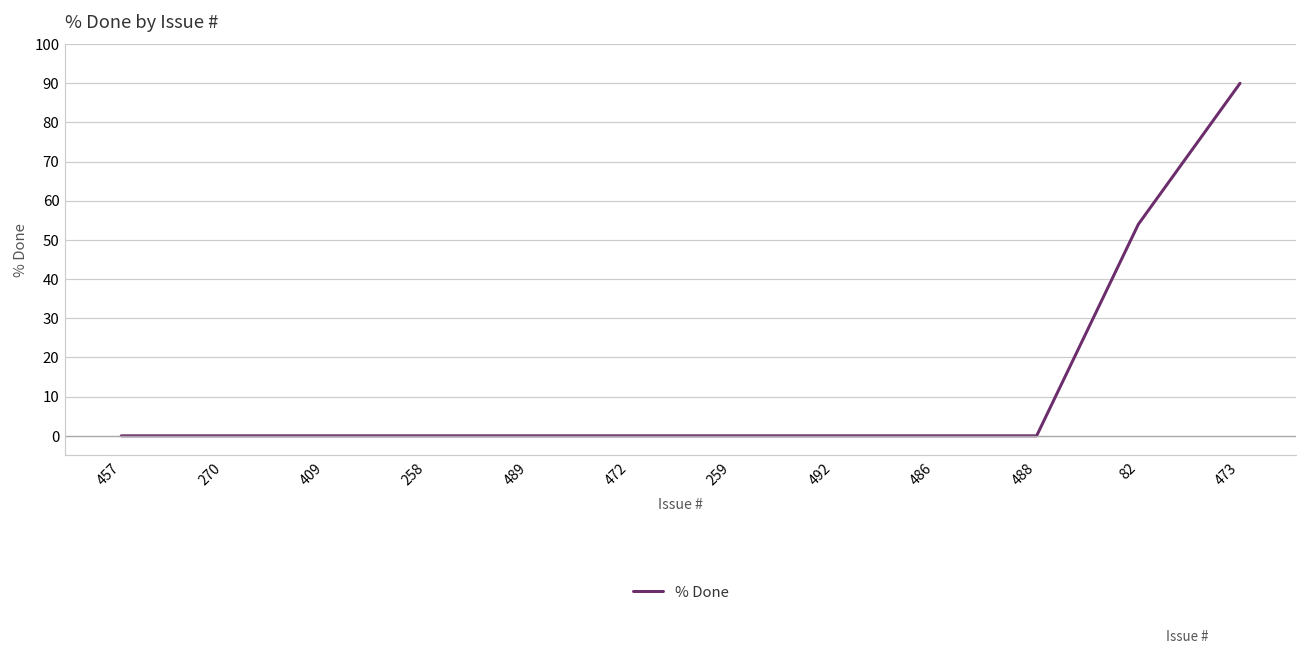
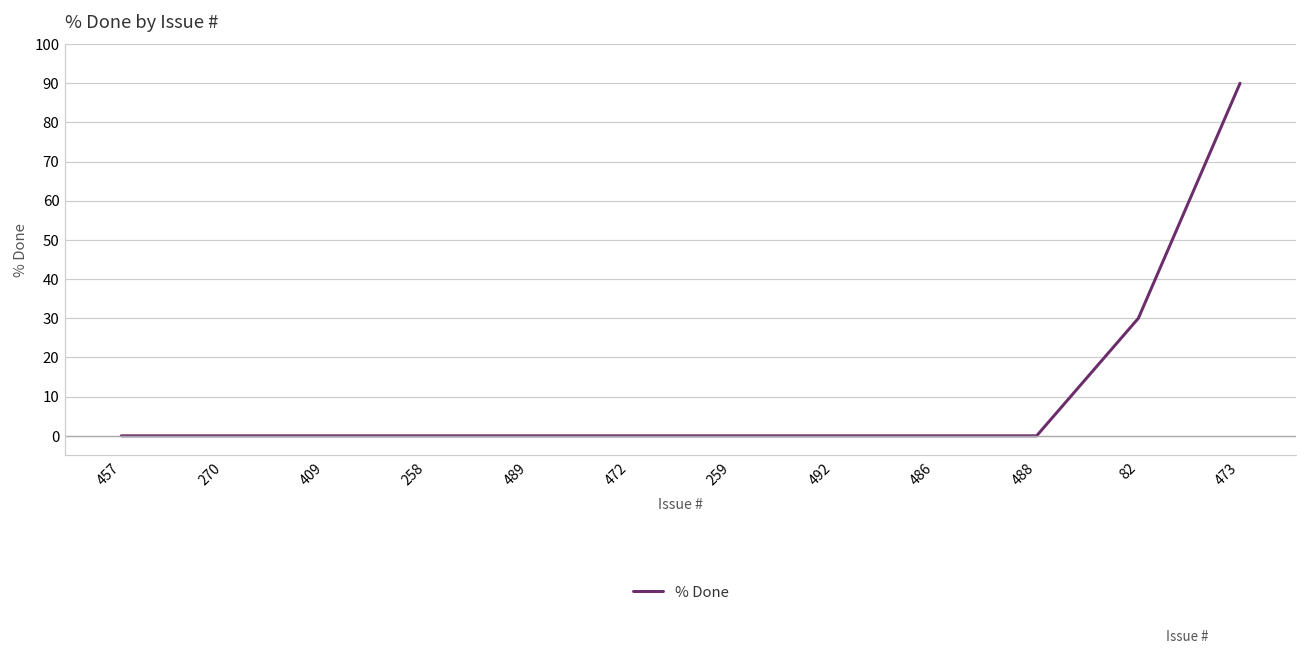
  {
    "457": 0,
    "270": 0,
    "409": 0,
    "258": 0,
    "489": 0,
    "472": 0,
    "259": 0,
    "492": 0,
    "486": 0,
    "488": 0,
-   "82": 54,
+   "82": 30,
    "473": 90
  }
